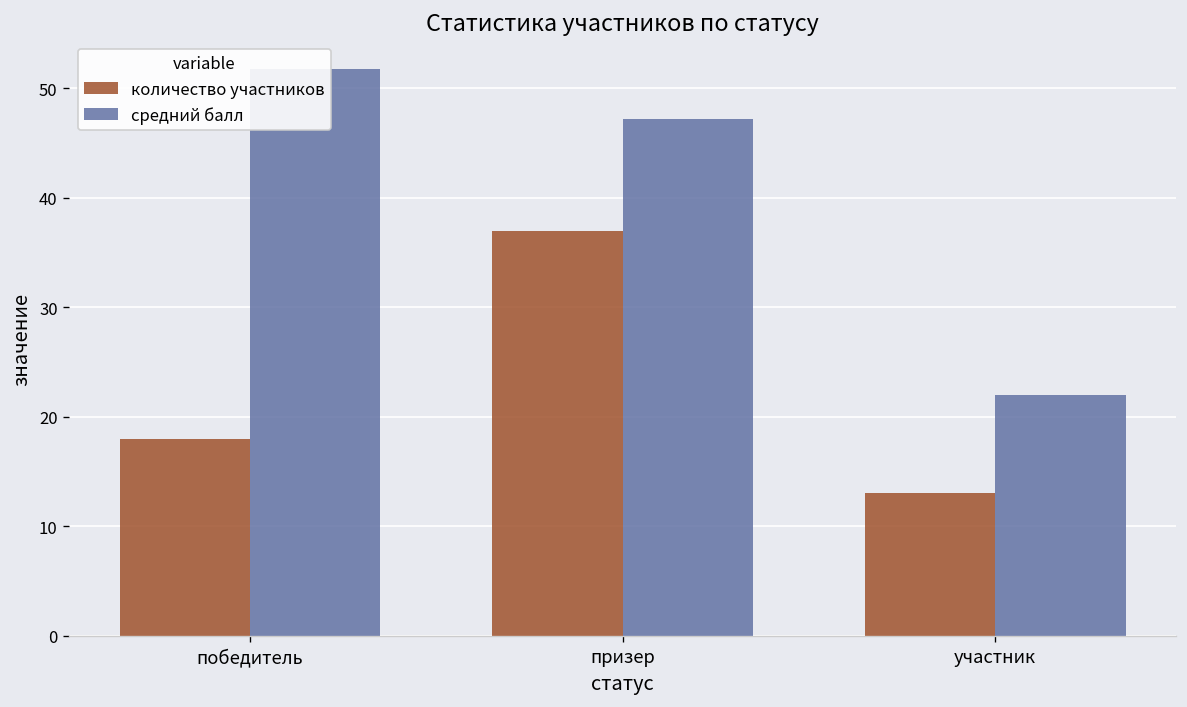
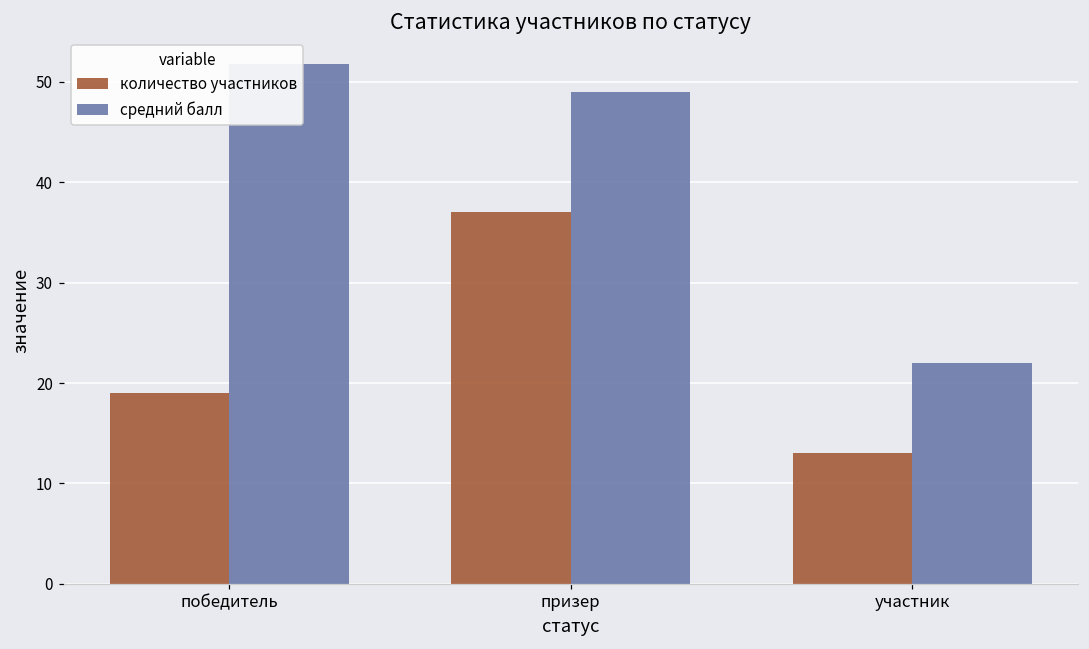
  {
    "количество участников": {
-     "победитель": 18,
+     "победитель": 19,
      "призер": 37,
      "участник": 13
    },
    "средний балл": {
-     "призер": 47,
+     "призер": 49,
      "участник": 22
    }
  }
